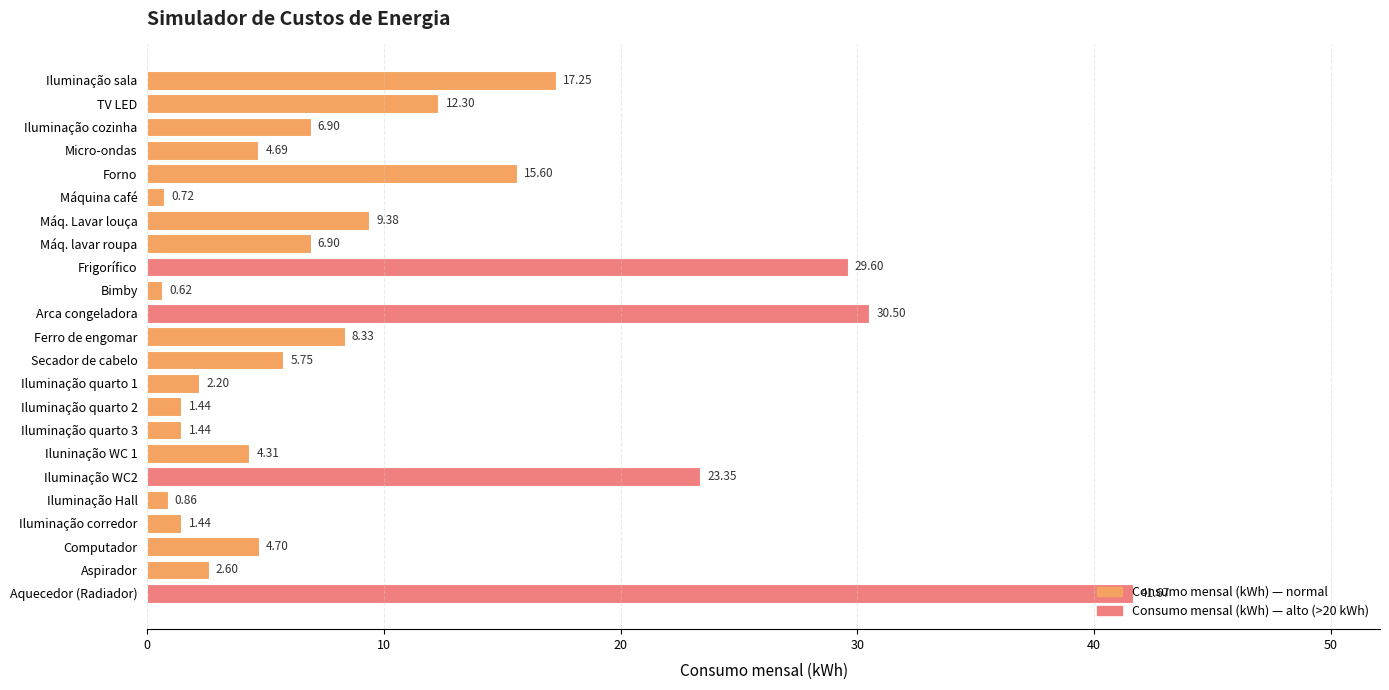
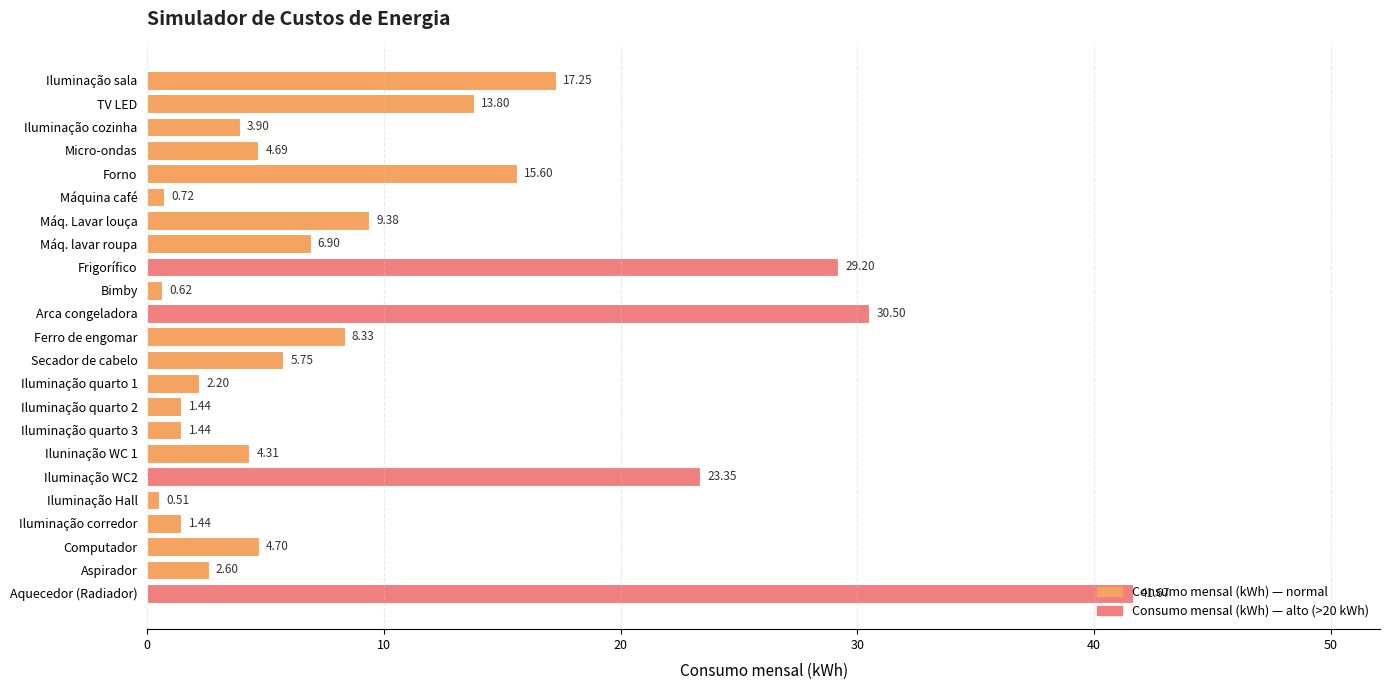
  {
    "Iluminação sala": 17.25,
-   "TV LED": 12.30,
-   "Iluminação cozinha": 6.90,
+   "TV LED": 13.80,
+   "Iluminação cozinha": 3.90,
    "Micro-ondas": 4.69,
    "Forno": 15.60,
    "Máquina café": 0.72,
    "Máq. Lavar louça": 9.38,
    "Máq. lavar roupa": 6.90,
-   "Frigorífico": 29.60,
+   "Frigorífico": 29.20,
    "Bimby": 0.62,
    "Arca congeladora": 30.50,
    "Ferro de engomar": 8.33,
    "Secador de cabelo": 5.75,
    "Iluminação quarto 1": 2.20,
    "Iluminação quarto 2": 1.44,
    "Iluminação quarto 3": 1.44,
    "Iluninação WC 1": 4.31,
    "Iluminação WC2": 23.35,
-   "Iluminação Hall": 0.86,
+   "Iluminação Hall": 0.51,
    "Iluminação corredor": 1.44,
    "Computador": 4.70,
    "Aspirador": 2.60,
    "Aquecedor (Radiador)": 41.67
  }
